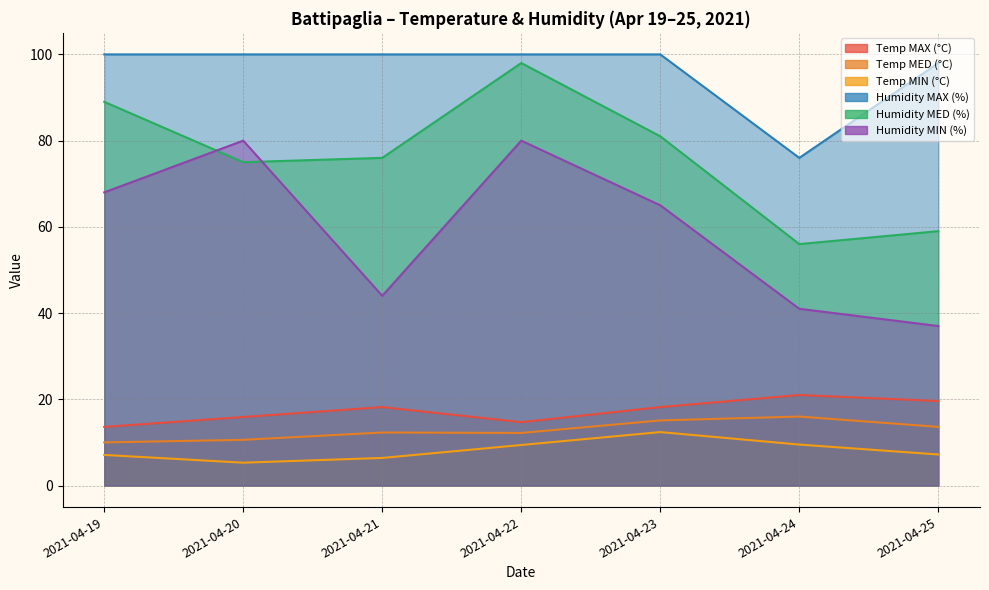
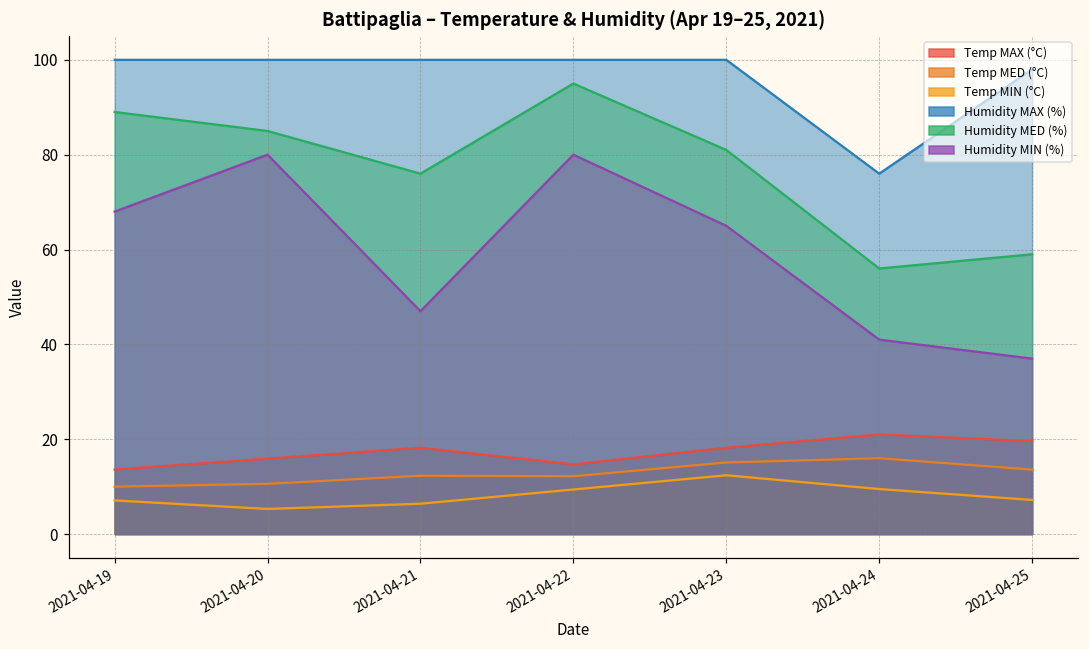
  {
    "Humidity MAX (%)": {
      "2021-04-19": 100,
      "2021-04-20": 100,
      "2021-04-21": 100,
      "2021-04-22": 100,
      "2021-04-23": 100,
      "2021-04-24": 76
    },
    "Humidity MED (%)": {
      "2021-04-19": 89,
-     "2021-04-20": 75,
+     "2021-04-20": 85,
      "2021-04-21": 76,
-     "2021-04-22": 98,
+     "2021-04-22": 95,
      "2021-04-23": 81,
      "2021-04-24": 56,
      "2021-04-25": 59
    },
    "Humidity MIN (%)": {
      "2021-04-19": 68,
      "2021-04-20": 80,
-     "2021-04-21": 44,
+     "2021-04-21": 47,
      "2021-04-22": 80,
      "2021-04-23": 65,
      "2021-04-24": 41,
      "2021-04-25": 37
    }
  }
